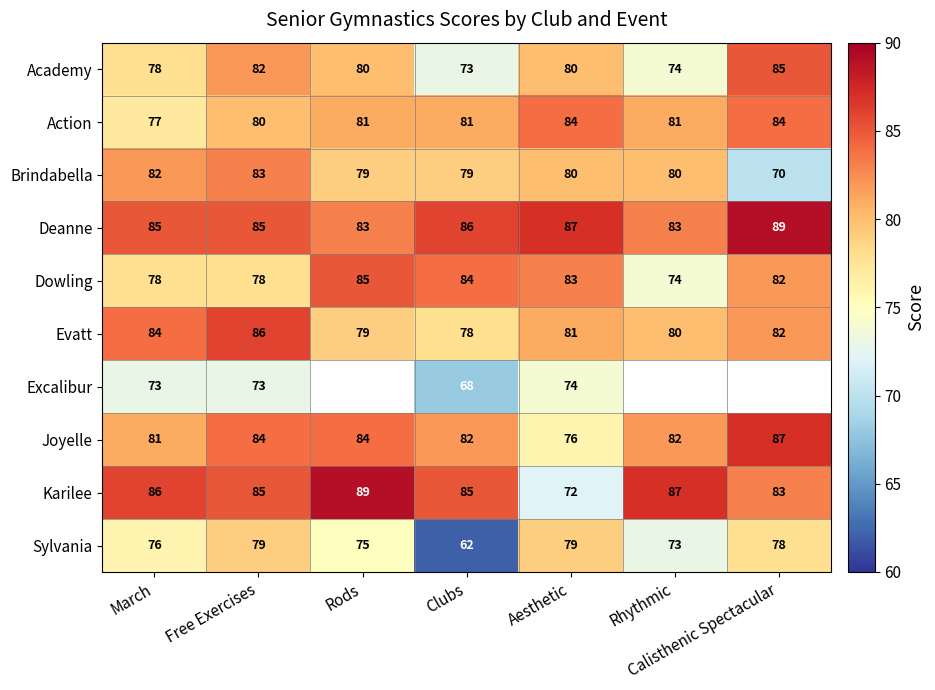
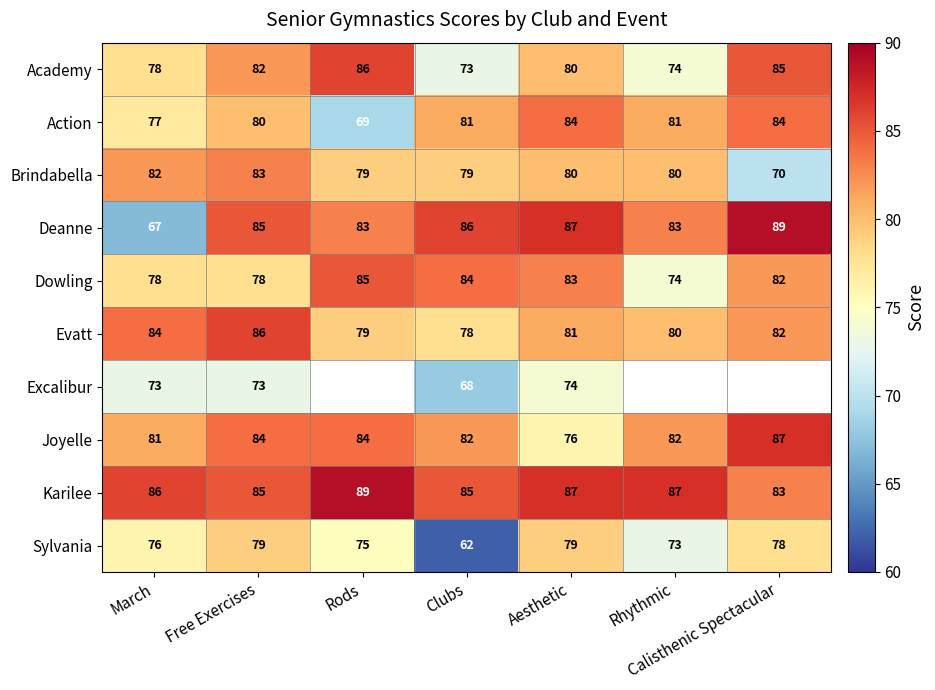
  {
    "Academy": {
      "March": 78,
      "Free Exercises": 82,
-     "Rods": 80,
+     "Rods": 86,
      "Clubs": 73,
      "Aesthetic": 80,
      "Rhythmic": 74,
      "Calisthenic Spectacular": 85
    },
    "Action": {
      "March": 77,
      "Free Exercises": 80,
-     "Rods": 81,
+     "Rods": 69,
      "Clubs": 81,
      "Aesthetic": 84,
      "Rhythmic": 81,
      "Calisthenic Spectacular": 84
    },
    "Brindabella": {
      "March": 82,
      "Free Exercises": 83,
      "Rods": 79,
      "Clubs": 79,
      "Aesthetic": 80,
      "Rhythmic": 80,
      "Calisthenic Spectacular": 70
    },
    "Deanne": {
-     "March": 85,
+     "March": 67,
      "Free Exercises": 85,
      "Rods": 83,
      "Clubs": 86,
      "Aesthetic": 87,
      "Rhythmic": 83,
      "Calisthenic Spectacular": 89
    },
    "Dowling": {
      "March": 78,
      "Free Exercises": 78,
      "Rods": 85,
      "Clubs": 84,
      "Aesthetic": 83,
      "Rhythmic": 74,
      "Calisthenic Spectacular": 82
    },
    "Evatt": {
      "March": 84,
      "Free Exercises": 86,
      "Rods": 79,
      "Clubs": 78,
      "Aesthetic": 81,
      "Rhythmic": 80,
      "Calisthenic Spectacular": 82
    },
    "Excalibur": {
      "March": 73,
      "Free Exercises": 73,
      "Clubs": 68,
      "Aesthetic": 74
    },
    "Joyelle": {
      "March": 81,
      "Free Exercises": 84,
      "Rods": 84,
      "Clubs": 82,
      "Aesthetic": 76,
      "Rhythmic": 82,
      "Calisthenic Spectacular": 87
    },
    "Karilee": {
      "March": 86,
      "Free Exercises": 85,
      "Rods": 89,
      "Clubs": 85,
-     "Aesthetic": 72,
+     "Aesthetic": 87,
      "Rhythmic": 87,
      "Calisthenic Spectacular": 83
    },
    "Sylvania": {
      "March": 76,
      "Free Exercises": 79,
      "Rods": 75,
      "Clubs": 62,
      "Aesthetic": 79,
      "Rhythmic": 73,
      "Calisthenic Spectacular": 78
    }
  }
